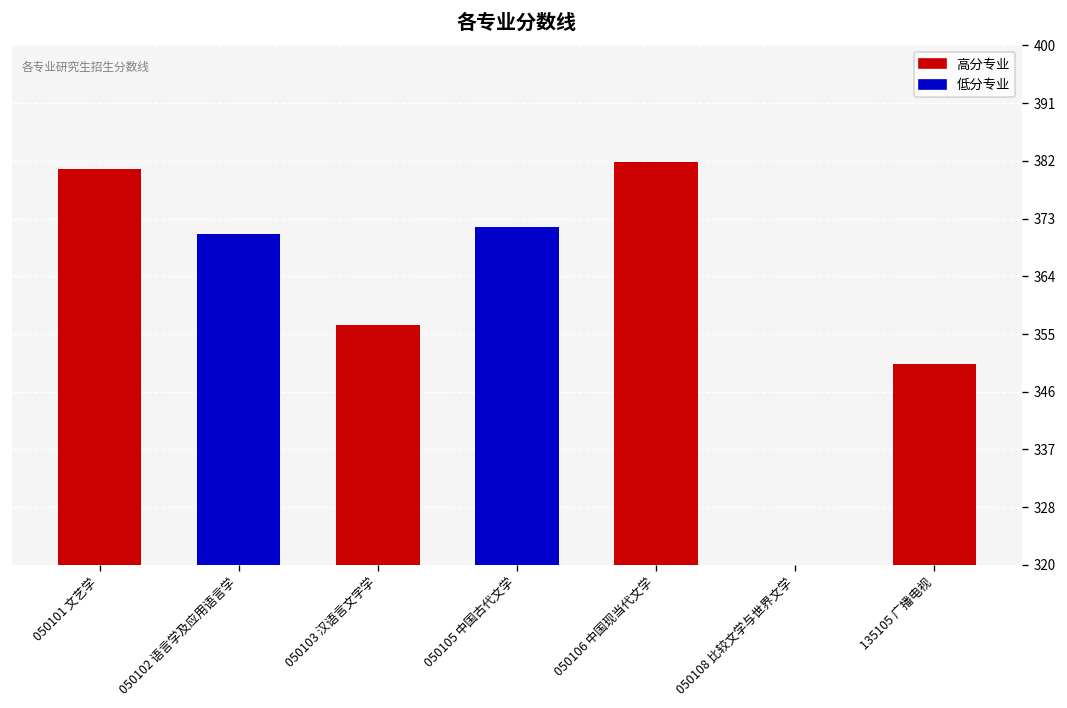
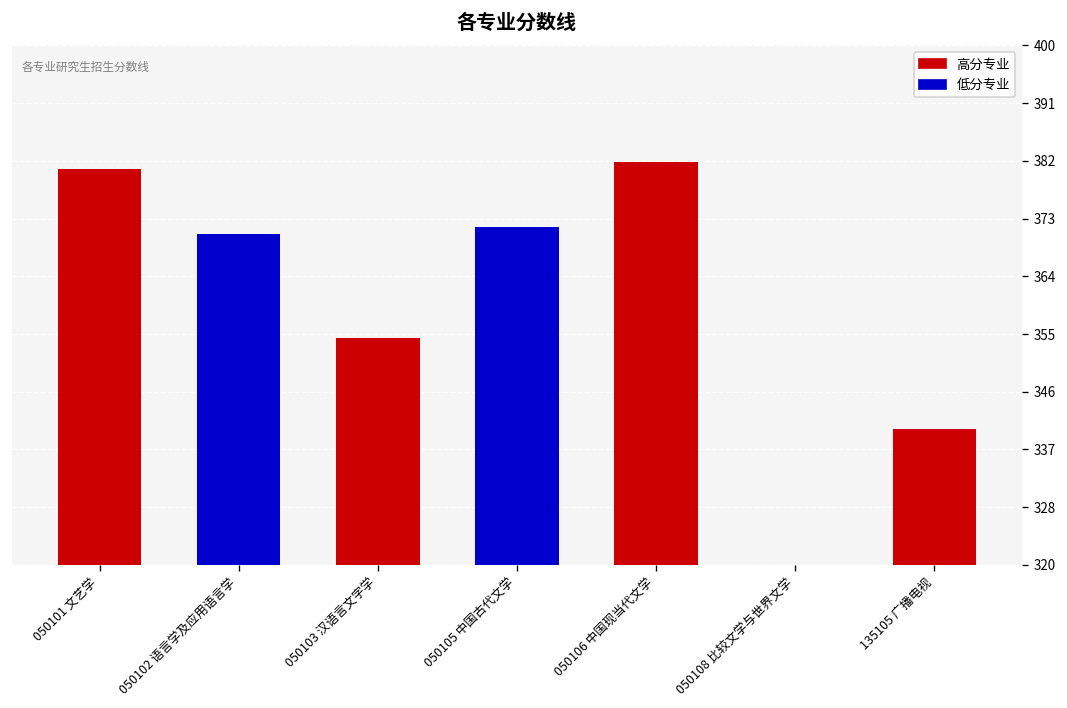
  {
    "050101 文艺学": 381,
    "050102 语言学及应用语言学": 371,
-   "050103 汉语言文字学": 357,
+   "050103 汉语言文字学": 355,
    "050105 中国古代文学": 372,
    "050106 中国现当代文学": 382,
-   "135105 广播电视": 351
+   "135105 广播电视": 341
  }
